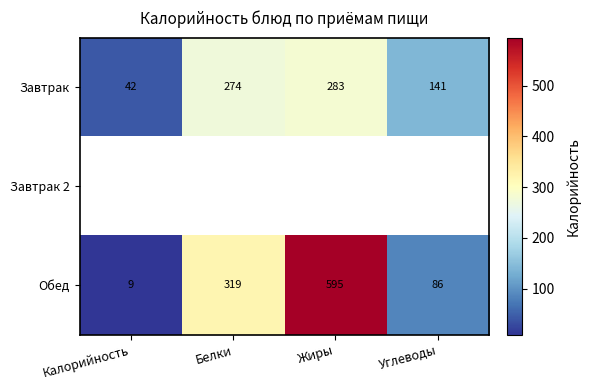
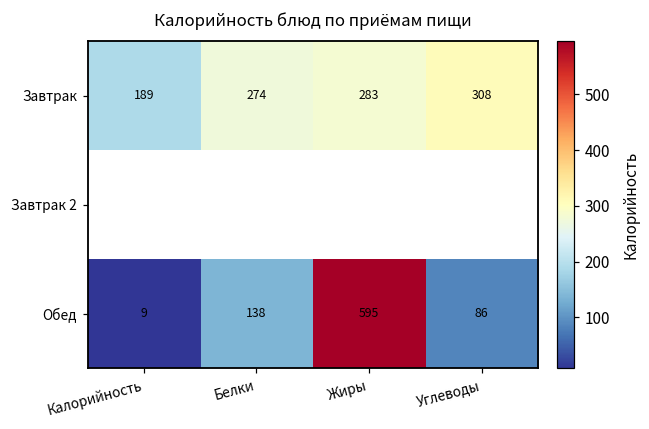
  {
    "Завтрак": {
-     "Калорийность": 42,
+     "Калорийность": 189,
      "Белки": 274,
      "Жиры": 283,
-     "Углеводы": 141
+     "Углеводы": 308
    },
    "Обед": {
      "Калорийность": 9,
-     "Белки": 319,
+     "Белки": 138,
      "Жиры": 595,
      "Углеводы": 86
    }
  }
